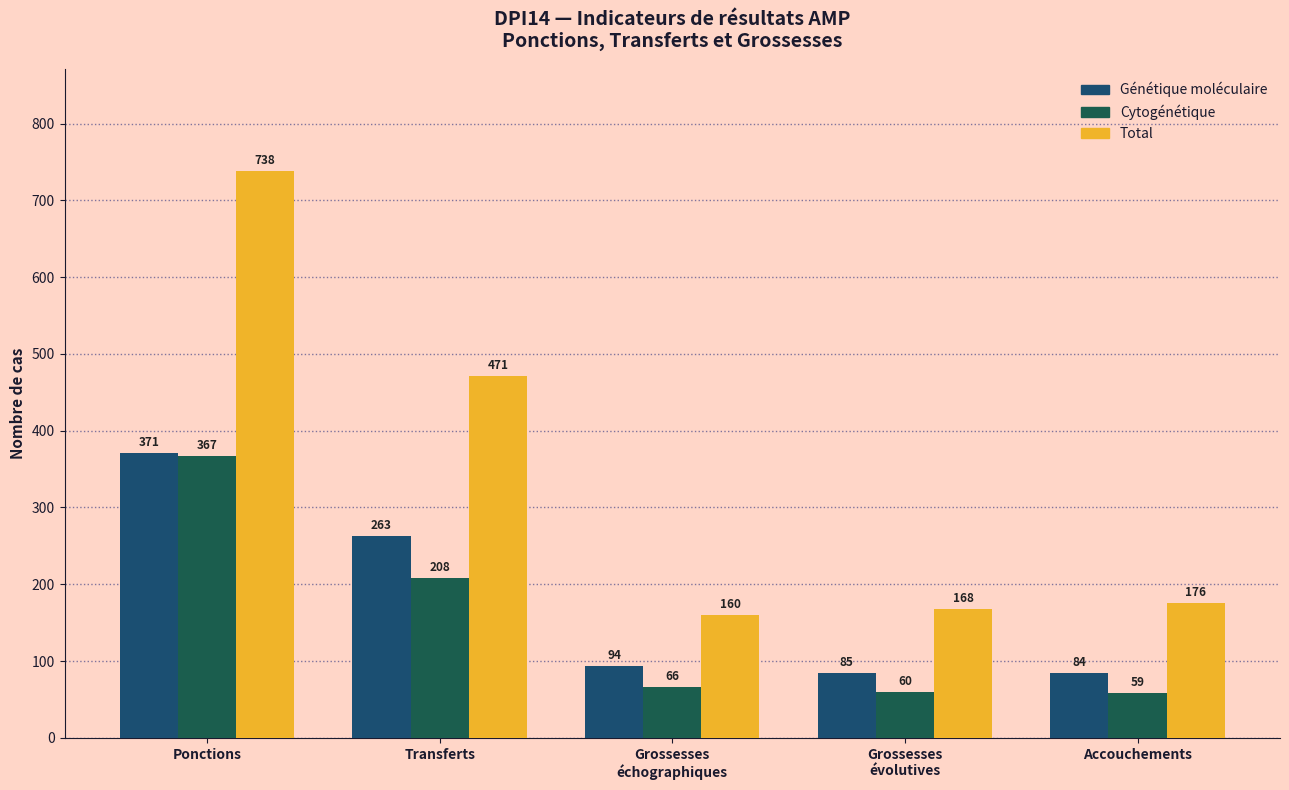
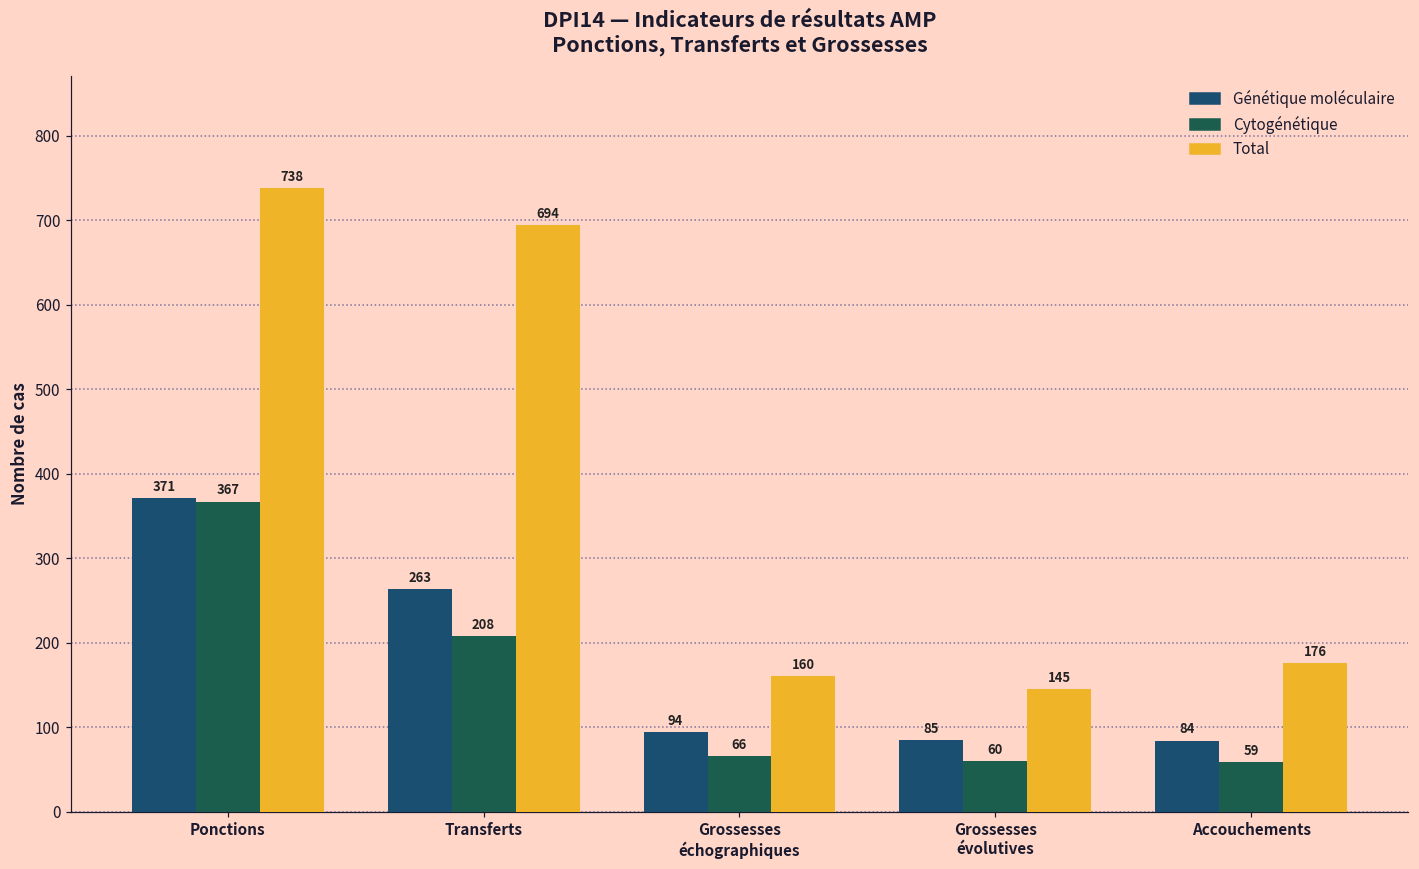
  {
    "Total": {
      "Ponctions": 738,
-     "Transferts": 471,
+     "Transferts": 694,
      "Grossesses échographiques": 160,
-     "Grossesses évolutives": 168,
+     "Grossesses évolutives": 145,
      "Accouchements": 176
    }
  }
